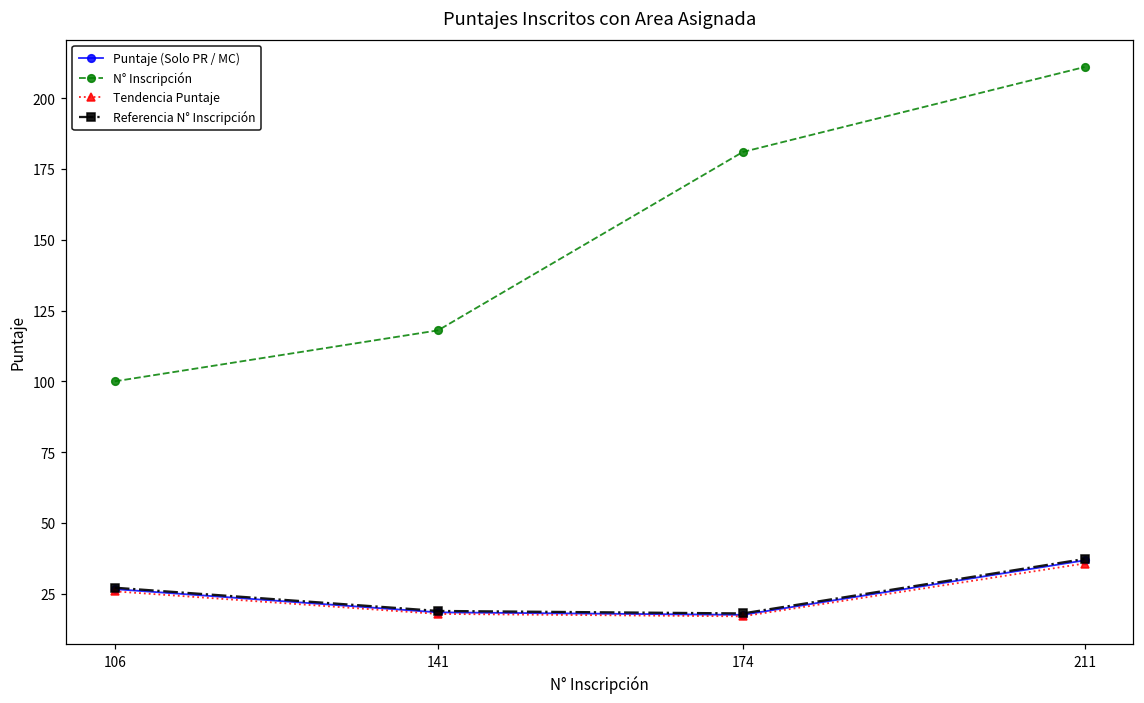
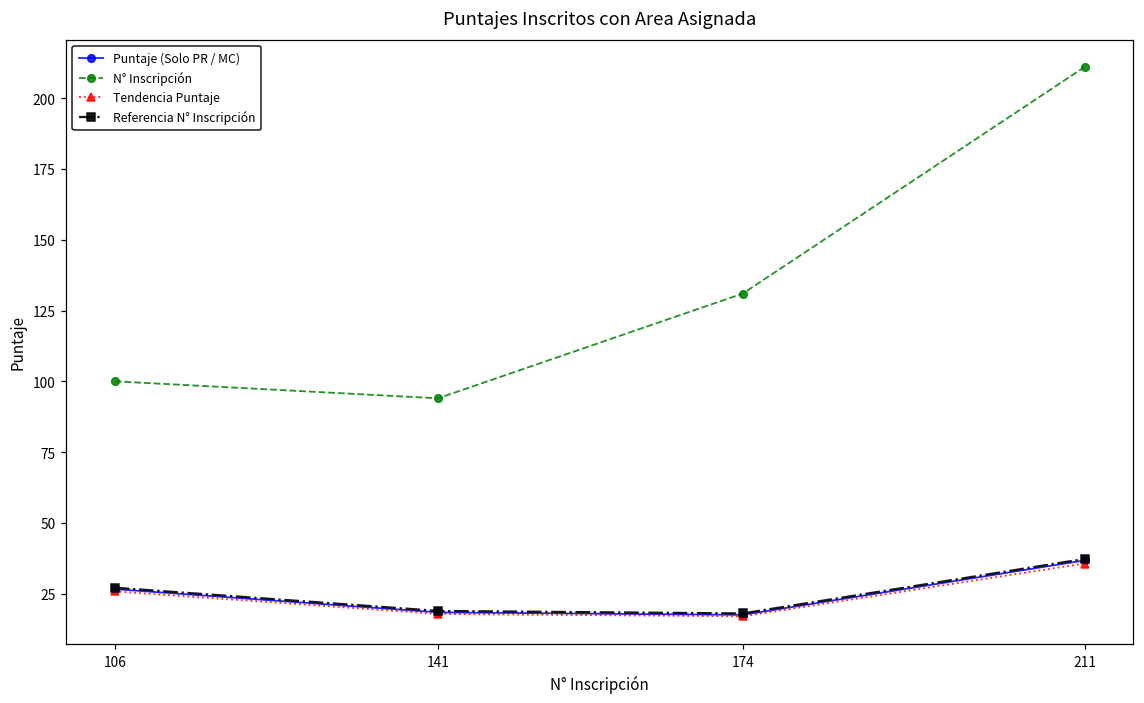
  {
    "N° Inscripción": {
      "106": 100,
-     "141": 118,
-     "174": 181,
+     "141": 94,
+     "174": 131,
      "211": 211
    },
    "Tendencia Puntaje": {
      "211": 36
    }
  }
